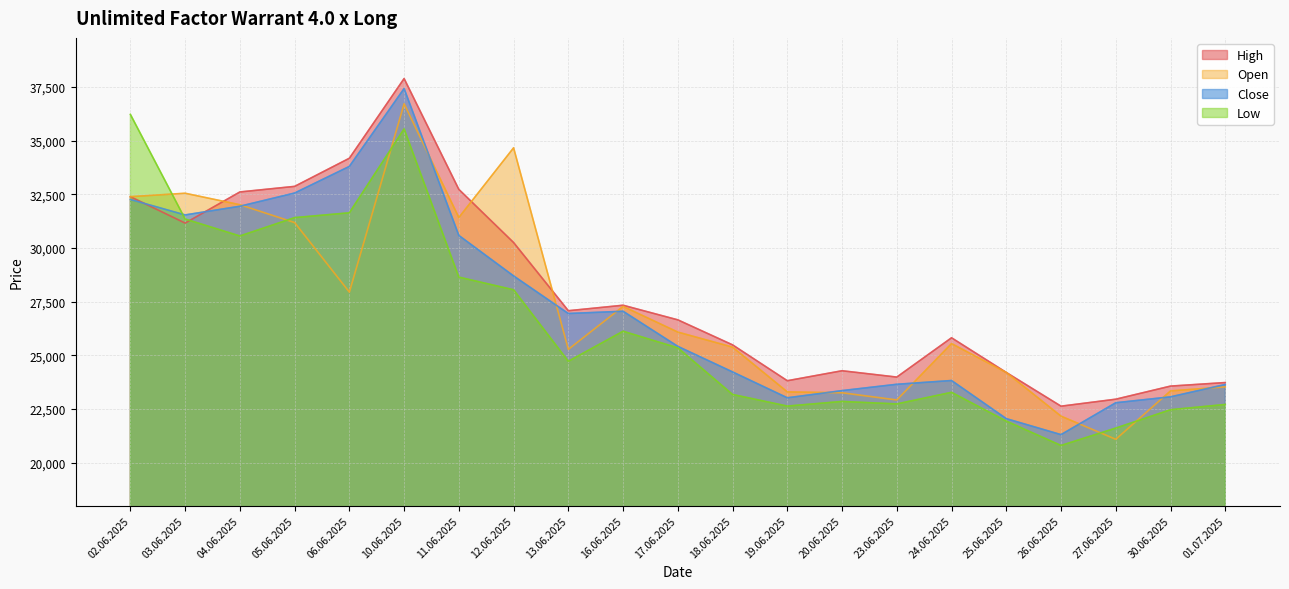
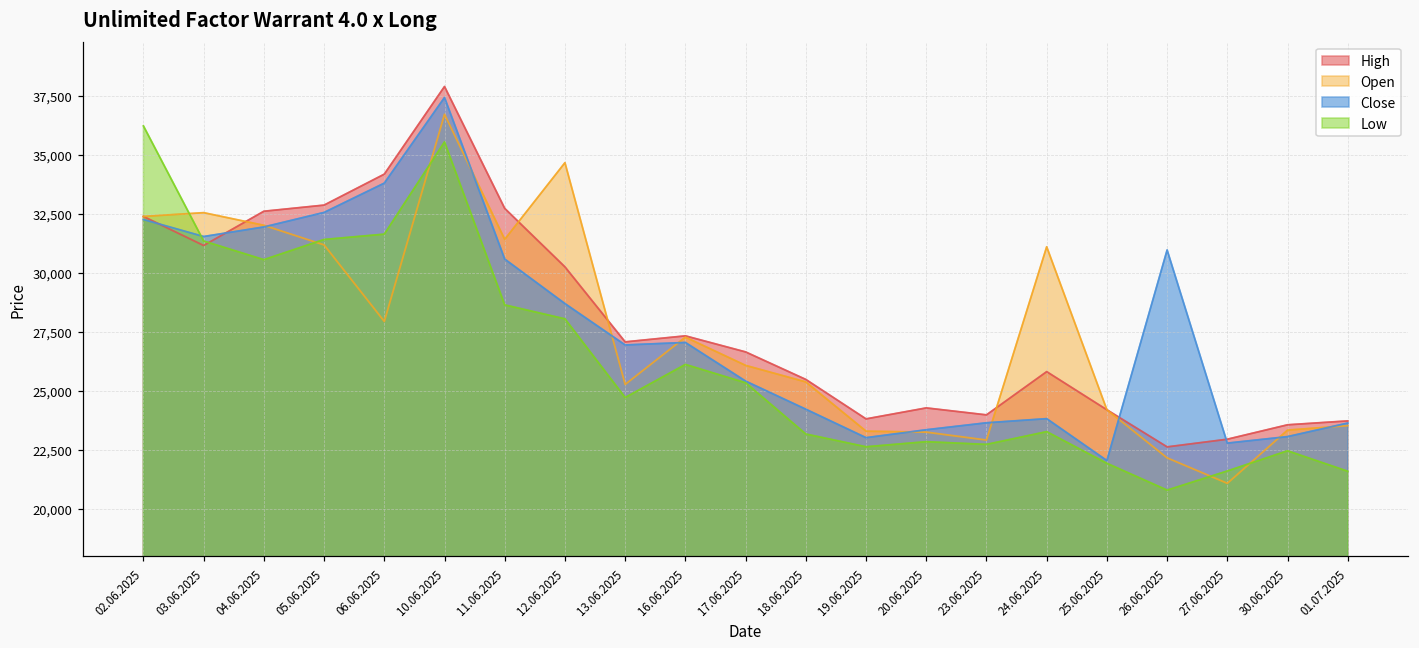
  {
    "High": {
      "03.06.2025": "31,200",
      "04.06.2025": "32,600",
      "05.06.2025": "32,900",
      "06.06.2025": "34,200",
      "10.06.2025": "37,900",
      "11.06.2025": "32,700",
      "12.06.2025": "30,300",
      "13.06.2025": "27,100",
      "17.06.2025": "26,700",
      "19.06.2025": "23,800",
      "20.06.2025": "24,300",
      "23.06.2025": "24,000",
      "24.06.2025": "25,800",
      "26.06.2025": "22,600",
      "27.06.2025": "23,000",
      "30.06.2025": "23,600"
    },
    "Open": {
      "03.06.2025": "32,500",
      "05.06.2025": "31,200",
      "06.06.2025": "27,900",
      "10.06.2025": "36,700",
      "11.06.2025": "31,400",
      "12.06.2025": "34,700",
      "13.06.2025": "25,300",
      "17.06.2025": "26,100",
      "19.06.2025": "23,300",
      "23.06.2025": "22,900",
-     "24.06.2025": "25,500",
+     "24.06.2025": "31,100",
      "26.06.2025": "22,200",
      "27.06.2025": "21,100",
      "30.06.2025": "23,300"
    },
    "Close": {
      "02.06.2025": "32,300",
      "03.06.2025": "31,500",
      "05.06.2025": "32,600",
      "06.06.2025": "33,800",
      "10.06.2025": "37,400",
      "11.06.2025": "30,600",
      "12.06.2025": "28,700",
      "13.06.2025": "26,900",
      "16.06.2025": "27,100",
      "18.06.2025": "24,200",
      "19.06.2025": "23,000",
      "23.06.2025": "23,700",
      "24.06.2025": "23,800",
-     "26.06.2025": "21,300",
+     "26.06.2025": "31,000",
      "27.06.2025": "22,800",
      "30.06.2025": "23,100"
    },
    "Low": {
      "02.06.2025": "36,200",
      "03.06.2025": "31,300",
      "04.06.2025": "30,600",
      "05.06.2025": "31,400",
      "06.06.2025": "31,600",
      "10.06.2025": "35,500",
      "11.06.2025": "28,600",
      "12.06.2025": "28,100",
      "13.06.2025": "24,700",
      "16.06.2025": "26,100",
      "18.06.2025": "23,200",
      "19.06.2025": "22,600",
      "20.06.2025": "22,900",
      "23.06.2025": "22,700",
      "24.06.2025": "23,300",
      "26.06.2025": "20,800",
      "27.06.2025": "21,600",
      "30.06.2025": "22,500",
-     "01.07.2025": "22,700"
+     "01.07.2025": "21,600"
    }
  }
